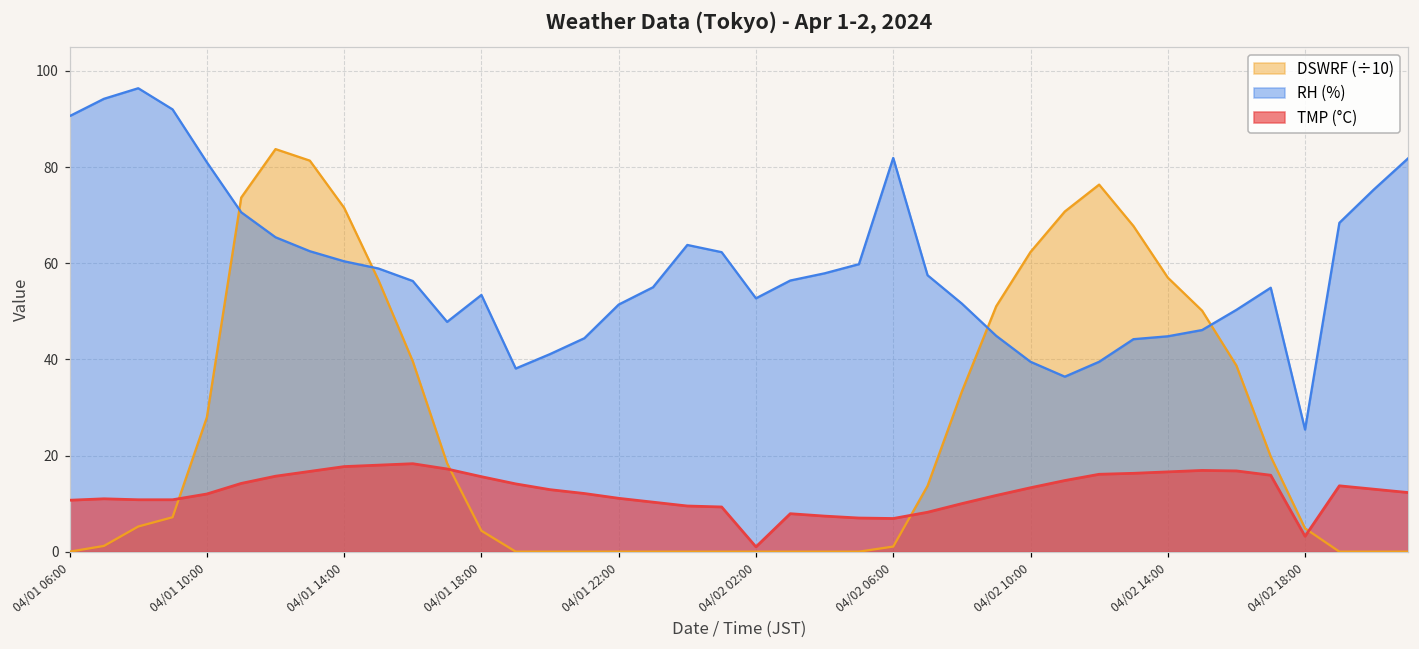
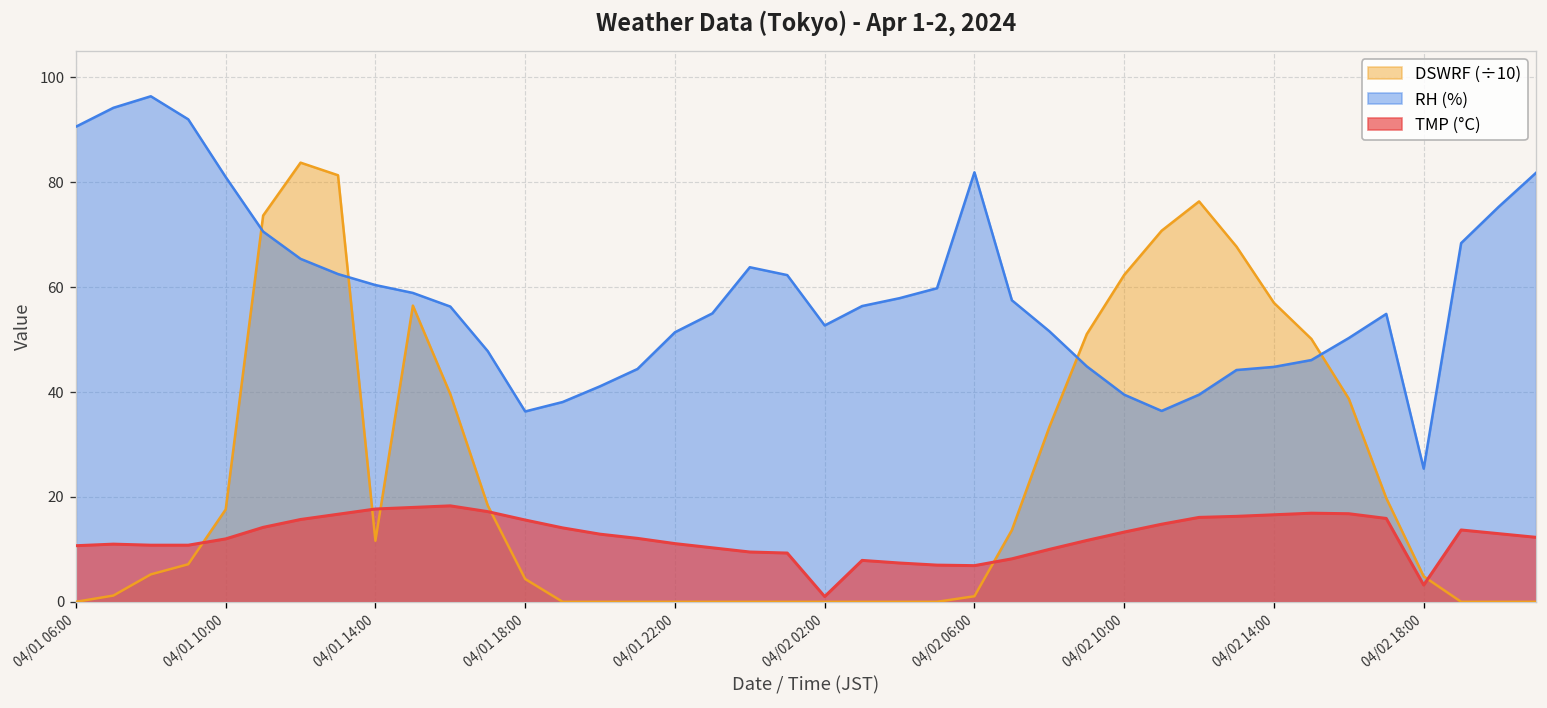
  {
    "DSWRF (÷10)": {
      "04/01 06:00": 0,
-     "04/01 10:00": 28,
-     "04/01 14:00": 72,
+     "04/01 10:00": 18,
+     "04/01 14:00": 12,
      "04/01 18:00": 4,
      "04/01 22:00": 0,
      "04/02 02:00": 0,
      "04/02 06:00": 1,
      "04/02 10:00": 62,
      "04/02 14:00": 57,
      "04/02 18:00": 5
    },
    "RH (%)": {
      "04/01 06:00": 91,
      "04/01 10:00": 81,
      "04/01 14:00": 60,
-     "04/01 18:00": 53,
+     "04/01 18:00": 36,
      "04/01 22:00": 51,
      "04/02 02:00": 53,
      "04/02 06:00": 82,
      "04/02 10:00": 40,
      "04/02 14:00": 45,
      "04/02 18:00": 25
    },
    "TMP (°C)": {
      "04/01 06:00": 11,
      "04/01 10:00": 12,
      "04/01 14:00": 18,
      "04/01 18:00": 16,
      "04/01 22:00": 11,
      "04/02 02:00": 1,
      "04/02 06:00": 7,
      "04/02 10:00": 13,
      "04/02 14:00": 17,
      "04/02 18:00": 3
    }
  }
